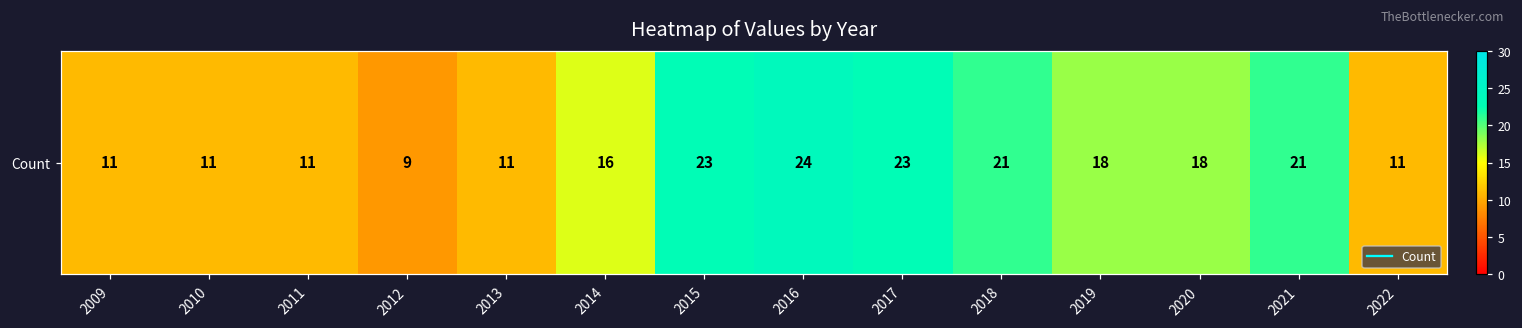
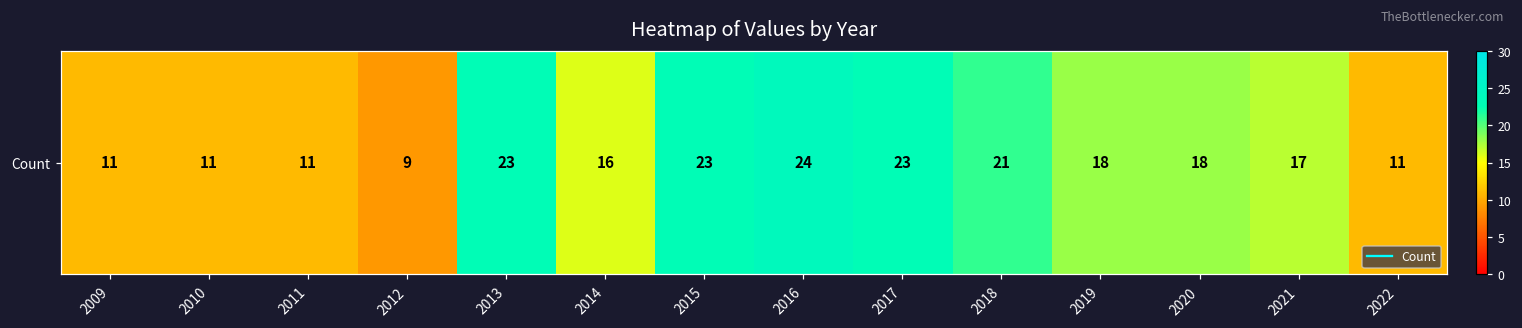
  {
    "Count": {
      "2009": 11,
      "2010": 11,
      "2011": 11,
      "2012": 9,
-     "2013": 11,
+     "2013": 23,
      "2014": 16,
      "2015": 23,
      "2016": 24,
      "2017": 23,
      "2018": 21,
      "2019": 18,
      "2020": 18,
-     "2021": 21,
+     "2021": 17,
      "2022": 11
    }
  }
